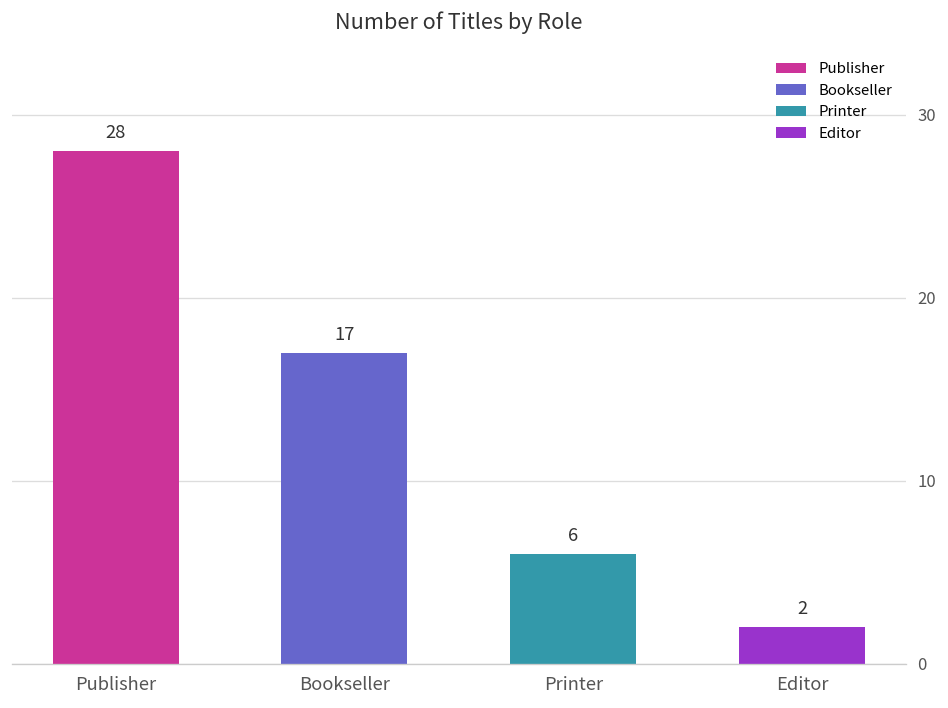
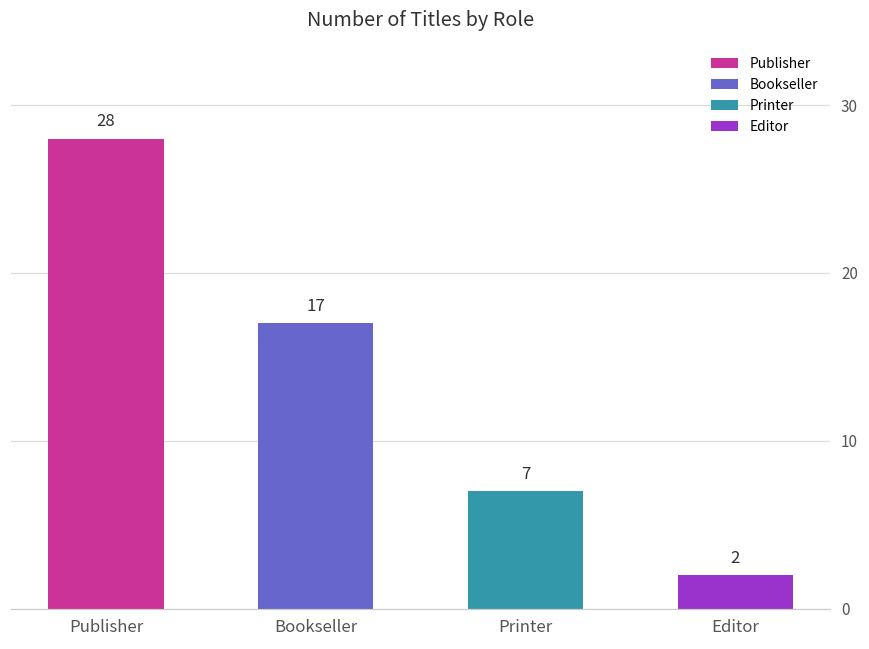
  {
    "Publisher": 28,
    "Bookseller": 17,
-   "Printer": 6,
+   "Printer": 7,
    "Editor": 2
  }
